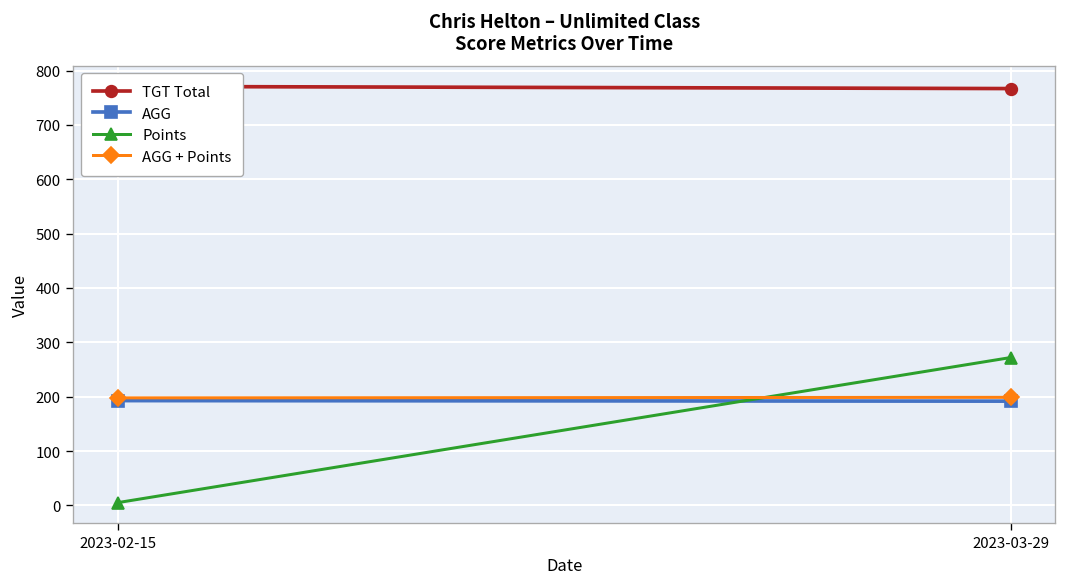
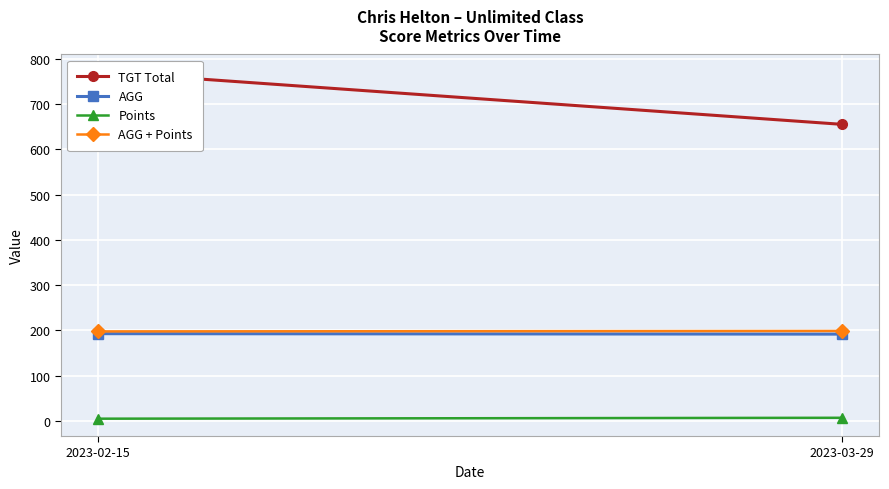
  {
    "TGT Total": {
-     "2023-03-29": 770
+     "2023-03-29": 660
    },
    "AGG": {
      "2023-03-29": 190
    },
    "Points": {
      "2023-02-15": 10,
-     "2023-03-29": 270
+     "2023-03-29": 10
    },
    "AGG + Points": {
      "2023-03-29": 200
    }
  }
